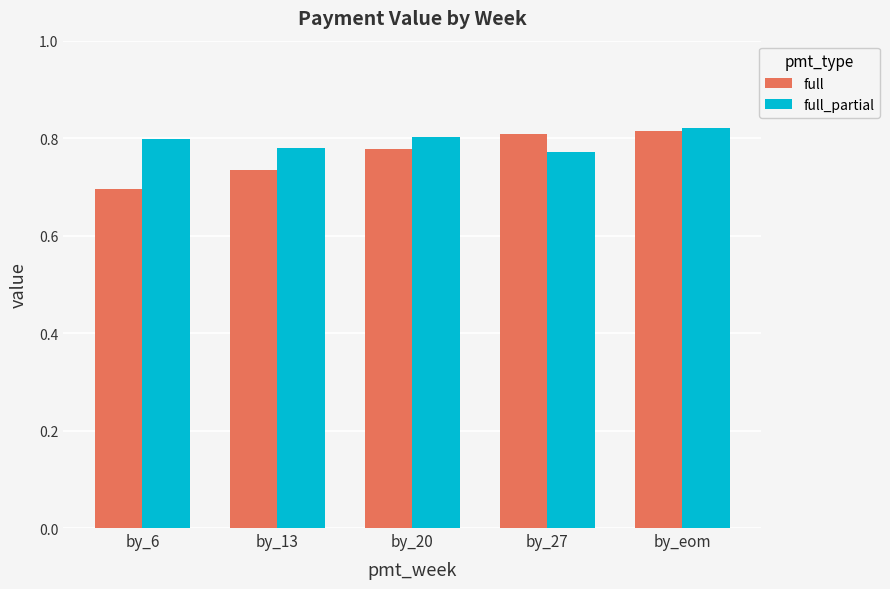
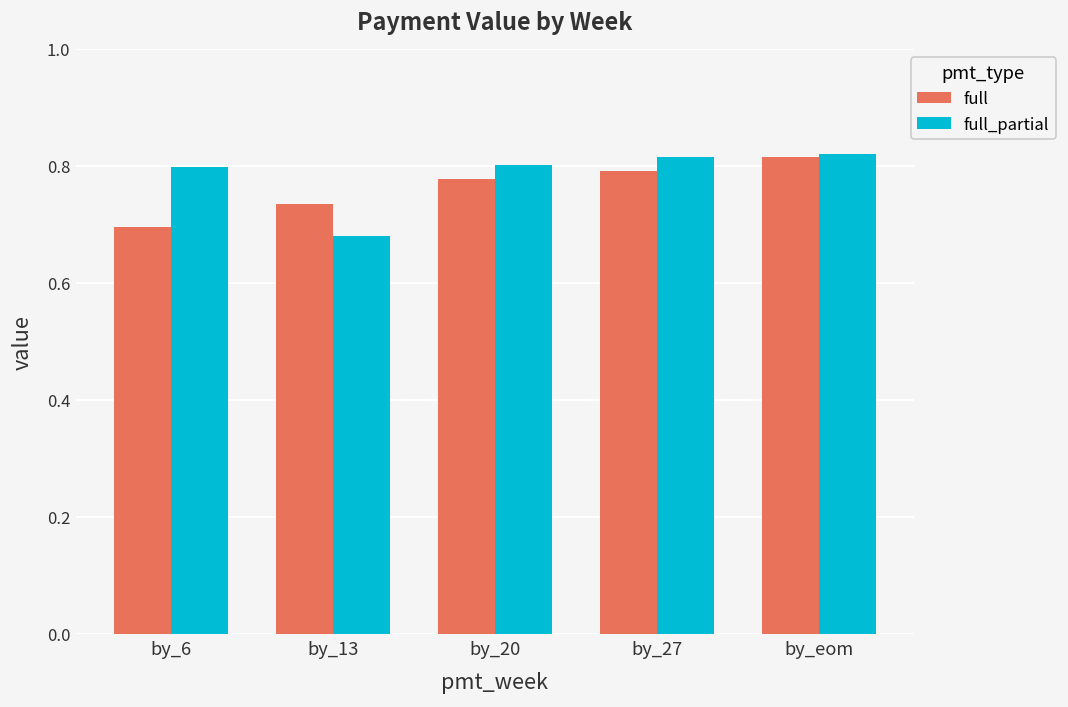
  {
    "full": {
      "by_6": 0.70,
      "by_13": 0.73,
      "by_20": 0.78,
-     "by_27": 0.81,
+     "by_27": 0.79,
      "by_eom": 0.81
    },
    "full_partial": {
      "by_6": 0.80,
-     "by_13": 0.78,
+     "by_13": 0.68,
      "by_20": 0.80,
-     "by_27": 0.77,
+     "by_27": 0.82,
      "by_eom": 0.82
    }
  }
